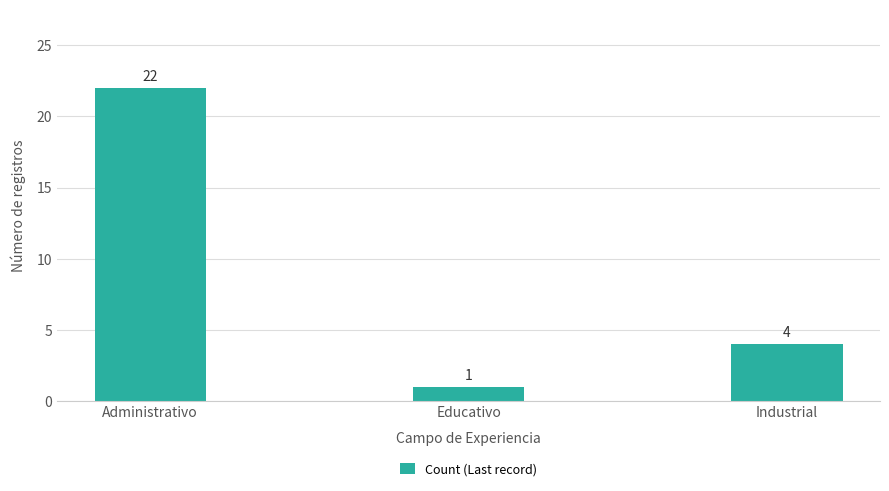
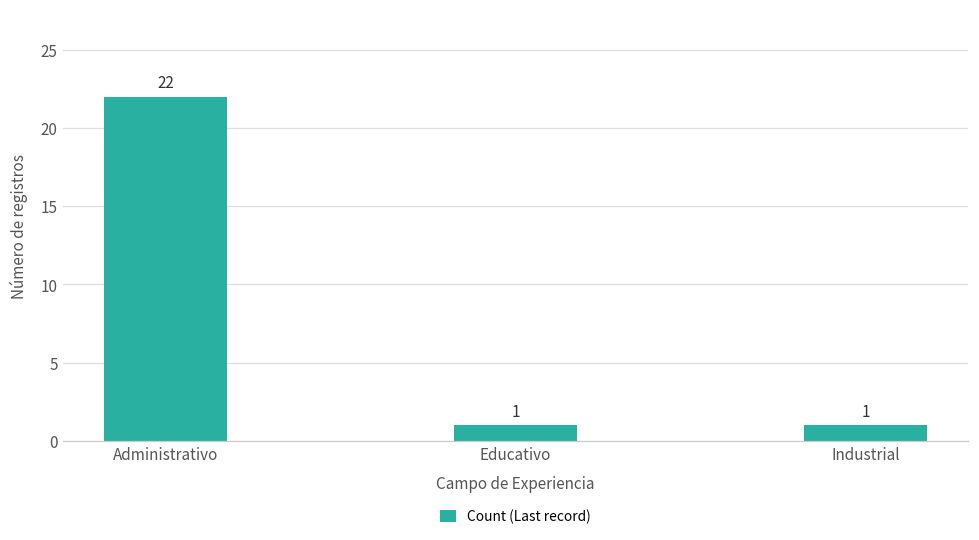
  {
    "Administrativo": 22,
    "Educativo": 1,
-   "Industrial": 4
+   "Industrial": 1
  }
